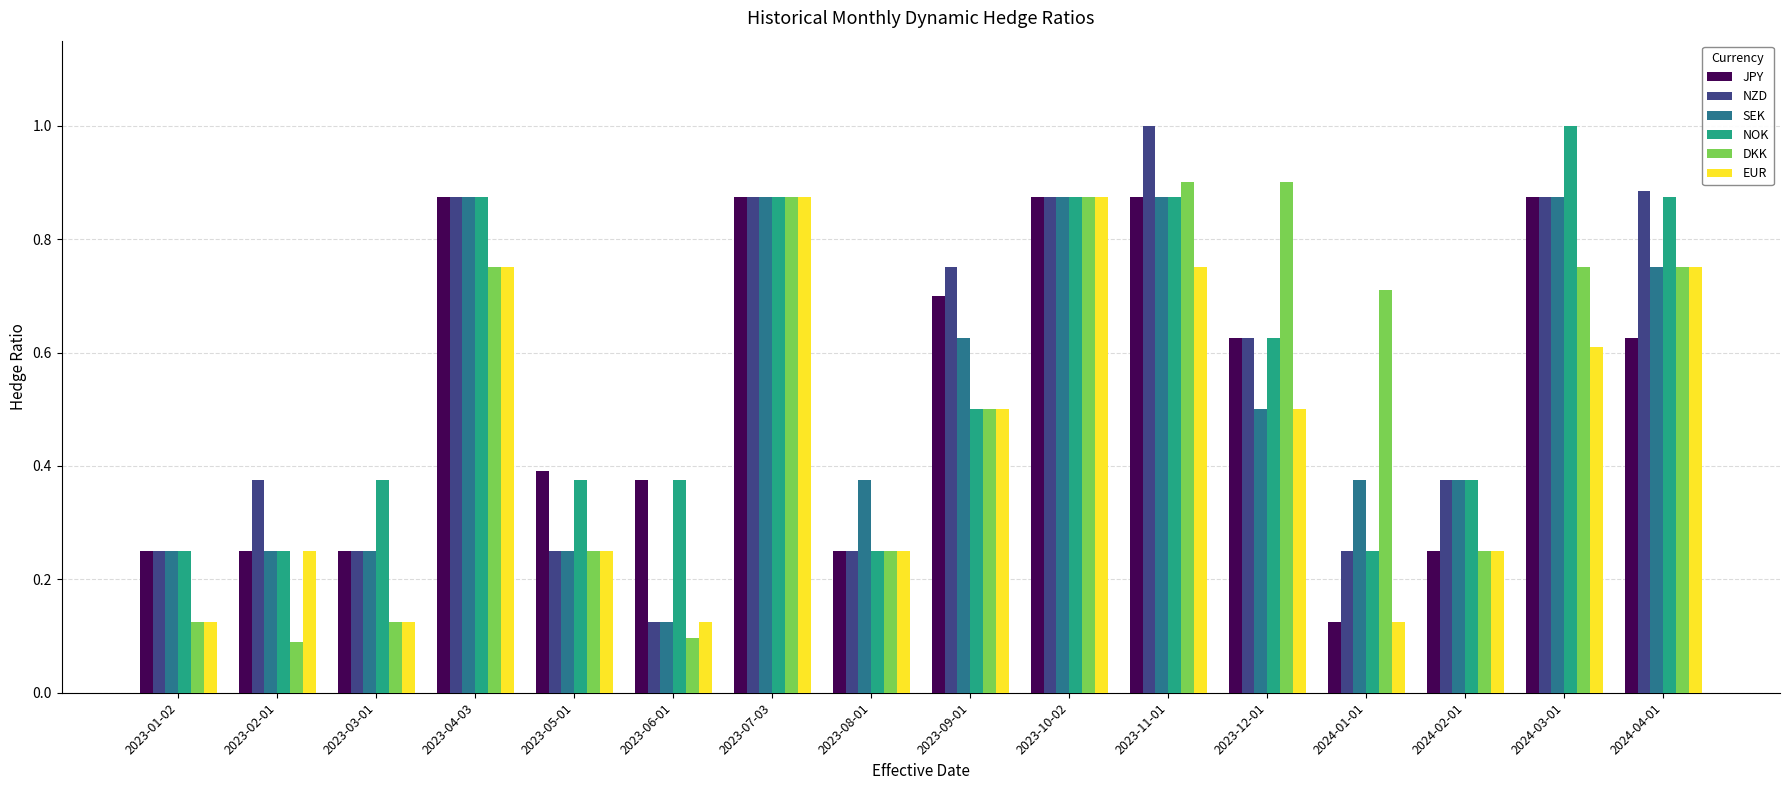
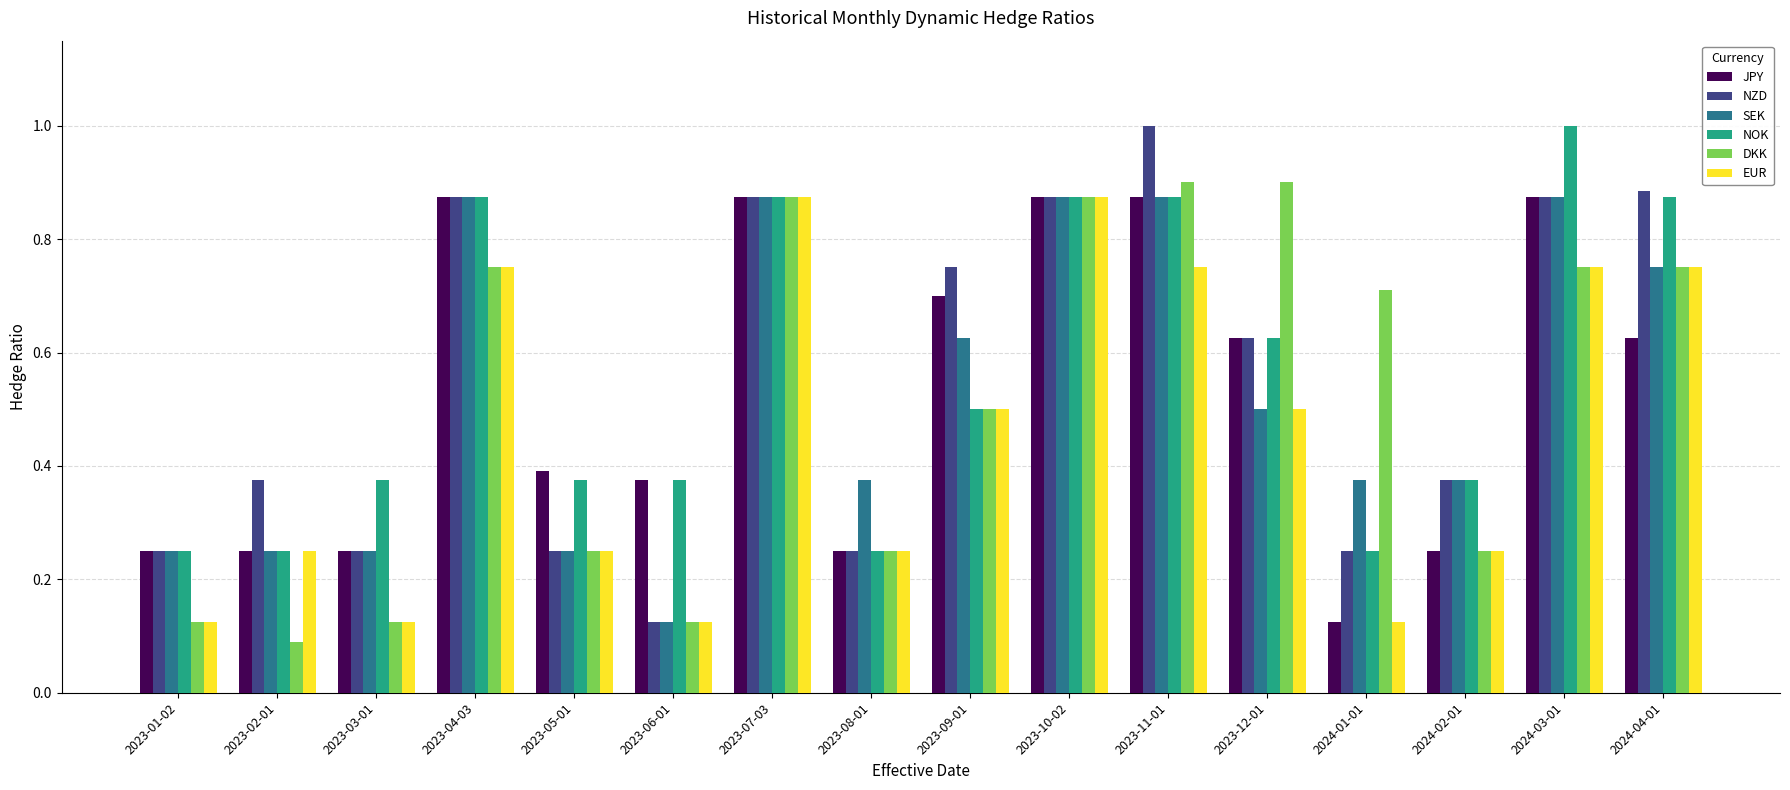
  {
    "JPY": {
      "2023-01-02": 0.25,
      "2023-02-01": 0.25,
      "2023-03-01": 0.25,
      "2023-04-03": 0.88,
      "2023-05-01": 0.39,
      "2023-06-01": 0.38,
      "2023-07-03": 0.88,
      "2023-08-01": 0.25,
      "2023-09-01": 0.70,
      "2023-10-02": 0.88,
      "2023-11-01": 0.88,
      "2023-12-01": 0.63,
      "2024-01-01": 0.13,
      "2024-02-01": 0.25,
      "2024-03-01": 0.88,
      "2024-04-01": 0.63
    },
    "DKK": {
      "2023-01-02": 0.13,
      "2023-02-01": 0.09,
      "2023-03-01": 0.13,
      "2023-04-03": 0.75,
      "2023-05-01": 0.25,
-     "2023-06-01": 0.10,
+     "2023-06-01": 0.13,
      "2023-07-03": 0.88,
      "2023-08-01": 0.25,
      "2023-09-01": 0.50,
      "2023-10-02": 0.88,
      "2023-11-01": 0.90,
      "2023-12-01": 0.90,
      "2024-01-01": 0.71,
      "2024-02-01": 0.25,
      "2024-03-01": 0.75,
      "2024-04-01": 0.75
    },
    "EUR": {
      "2023-01-02": 0.13,
      "2023-02-01": 0.25,
      "2023-03-01": 0.13,
      "2023-04-03": 0.75,
      "2023-05-01": 0.25,
      "2023-06-01": 0.13,
      "2023-07-03": 0.88,
      "2023-08-01": 0.25,
      "2023-09-01": 0.50,
      "2023-10-02": 0.88,
      "2023-11-01": 0.75,
      "2023-12-01": 0.50,
      "2024-01-01": 0.13,
      "2024-02-01": 0.25,
-     "2024-03-01": 0.61,
+     "2024-03-01": 0.75,
      "2024-04-01": 0.75
    }
  }
